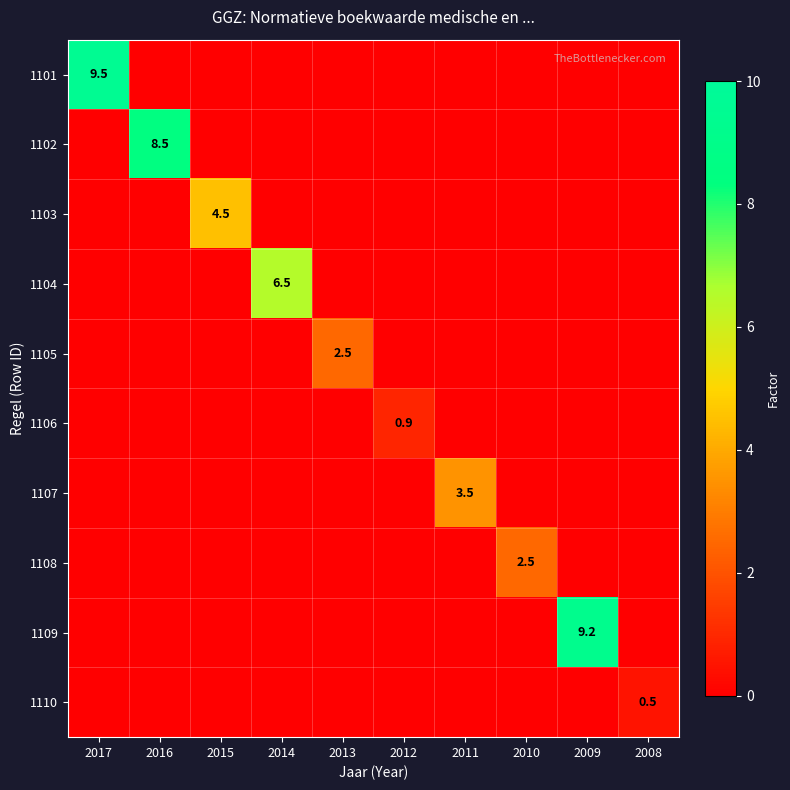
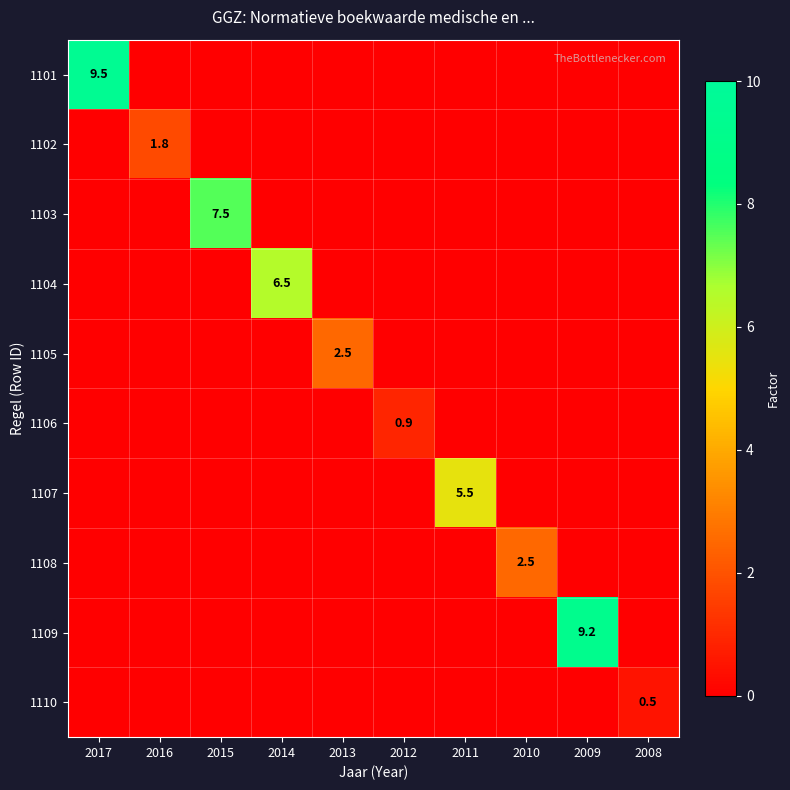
  {
    "1101": {
      "2017": 9.5
    },
    "1102": {
-     "2016": 8.5
+     "2016": 1.8
    },
    "1103": {
-     "2015": 4.5
+     "2015": 7.5
    },
    "1104": {
      "2014": 6.5
    },
    "1105": {
      "2013": 2.5
    },
    "1106": {
      "2012": 0.9
    },
    "1107": {
-     "2011": 3.5
+     "2011": 5.5
    },
    "1108": {
      "2010": 2.5
    },
    "1109": {
      "2009": 9.2
    },
    "1110": {
      "2008": 0.5
    }
  }
